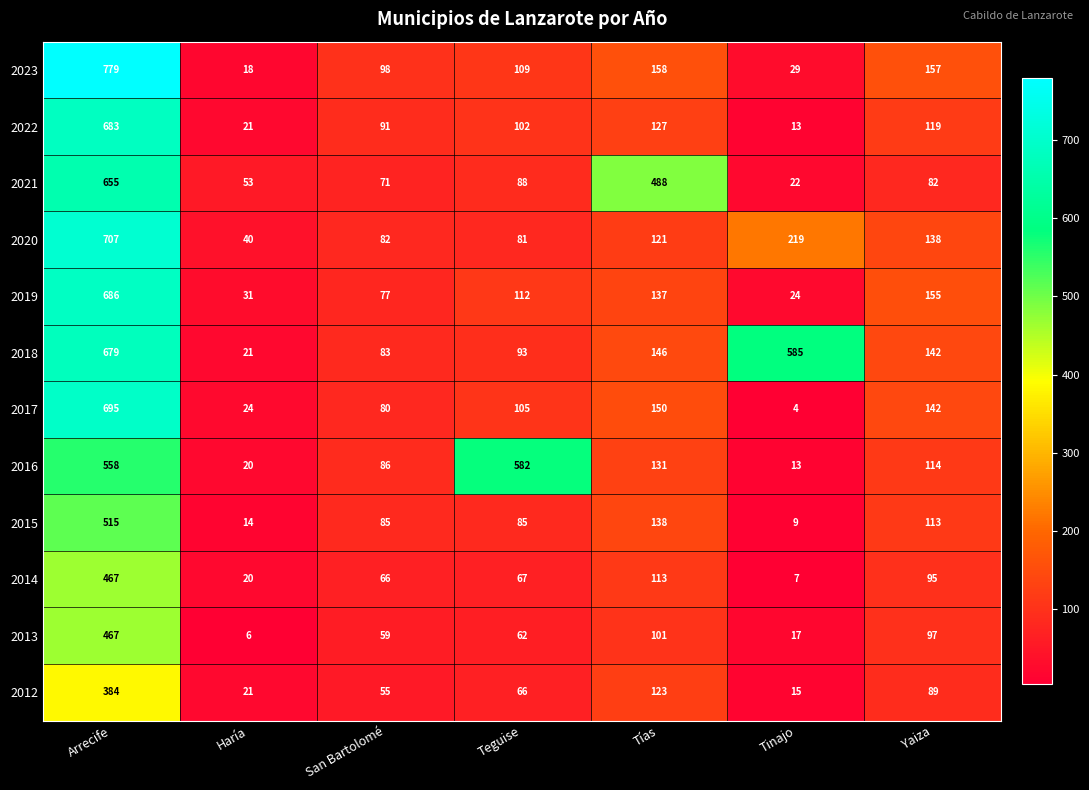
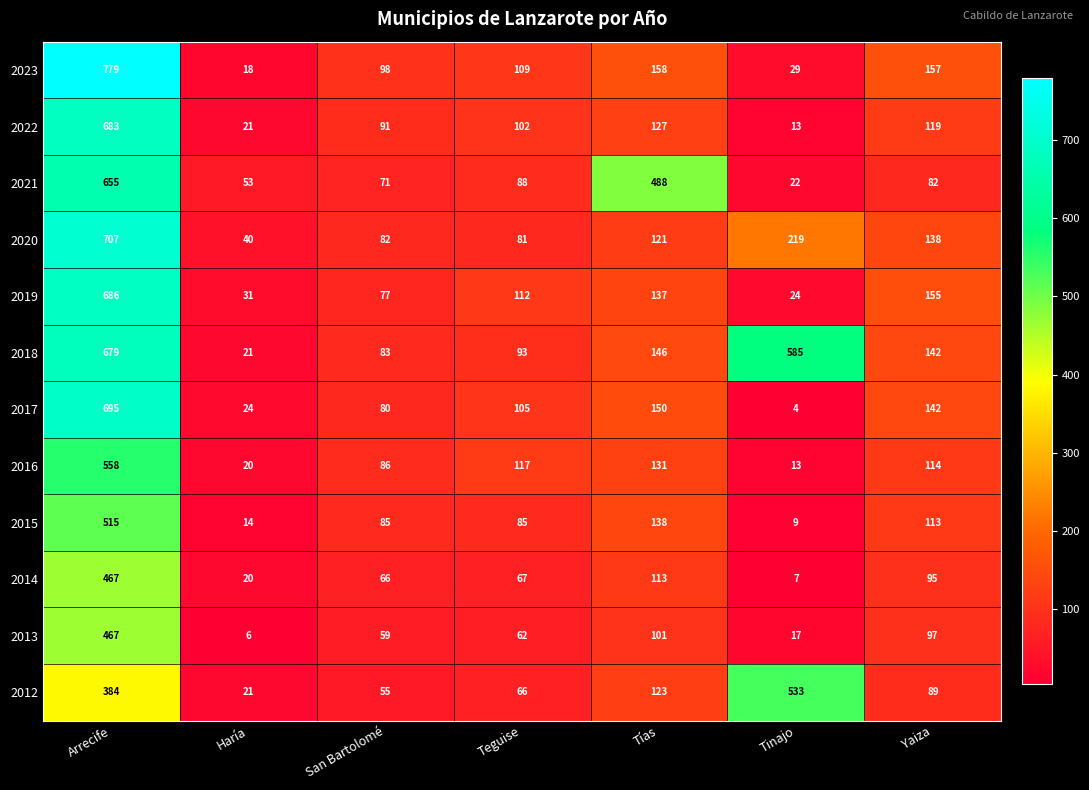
  {
    "2023": {
      "Arrecife": 779,
      "Haría": 18,
      "San Bartolomé": 98,
      "Teguise": 109,
      "Tías": 158,
      "Tinajo": 29,
      "Yaiza": 157
    },
    "2022": {
      "Arrecife": 683,
      "Haría": 21,
      "San Bartolomé": 91,
      "Teguise": 102,
      "Tías": 127,
      "Tinajo": 13,
      "Yaiza": 119
    },
    "2021": {
      "Arrecife": 655,
      "Haría": 53,
      "San Bartolomé": 71,
      "Teguise": 88,
      "Tías": 488,
      "Tinajo": 22,
      "Yaiza": 82
    },
    "2020": {
      "Arrecife": 707,
      "Haría": 40,
      "San Bartolomé": 82,
      "Teguise": 81,
      "Tías": 121,
      "Tinajo": 219,
      "Yaiza": 138
    },
    "2019": {
      "Arrecife": 686,
      "Haría": 31,
      "San Bartolomé": 77,
      "Teguise": 112,
      "Tías": 137,
      "Tinajo": 24,
      "Yaiza": 155
    },
    "2018": {
      "Arrecife": 679,
      "Haría": 21,
      "San Bartolomé": 83,
      "Teguise": 93,
      "Tías": 146,
      "Tinajo": 585,
      "Yaiza": 142
    },
    "2017": {
      "Arrecife": 695,
      "Haría": 24,
      "San Bartolomé": 80,
      "Teguise": 105,
      "Tías": 150,
      "Tinajo": 4,
      "Yaiza": 142
    },
    "2016": {
      "Arrecife": 558,
      "Haría": 20,
      "San Bartolomé": 86,
-     "Teguise": 582,
+     "Teguise": 117,
      "Tías": 131,
      "Tinajo": 13,
      "Yaiza": 114
    },
    "2015": {
      "Arrecife": 515,
      "Haría": 14,
      "San Bartolomé": 85,
      "Teguise": 85,
      "Tías": 138,
      "Tinajo": 9,
      "Yaiza": 113
    },
    "2014": {
      "Arrecife": 467,
      "Haría": 20,
      "San Bartolomé": 66,
      "Teguise": 67,
      "Tías": 113,
      "Tinajo": 7,
      "Yaiza": 95
    },
    "2013": {
      "Arrecife": 467,
      "Haría": 6,
      "San Bartolomé": 59,
      "Teguise": 62,
      "Tías": 101,
      "Tinajo": 17,
      "Yaiza": 97
    },
    "2012": {
      "Arrecife": 384,
      "Haría": 21,
      "San Bartolomé": 55,
      "Teguise": 66,
      "Tías": 123,
-     "Tinajo": 15,
+     "Tinajo": 533,
      "Yaiza": 89
    }
  }
